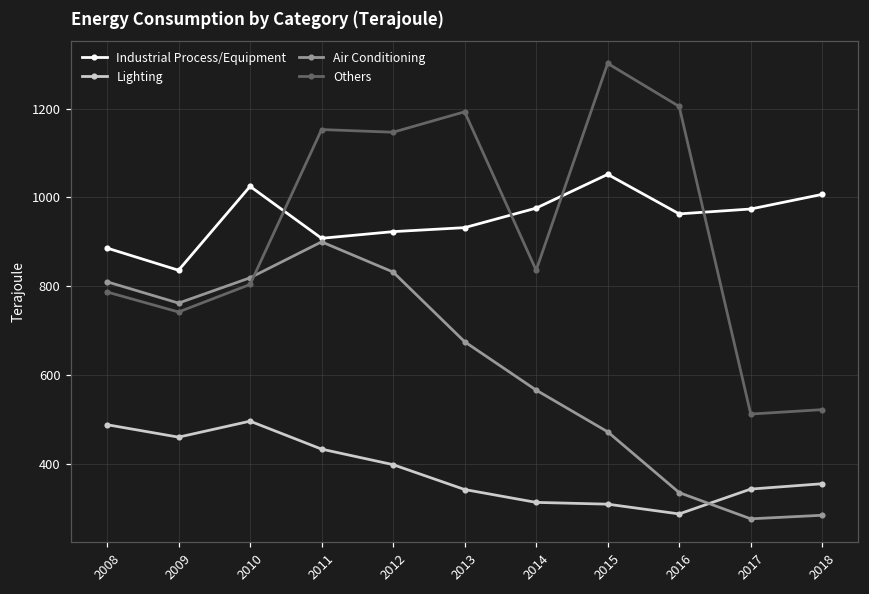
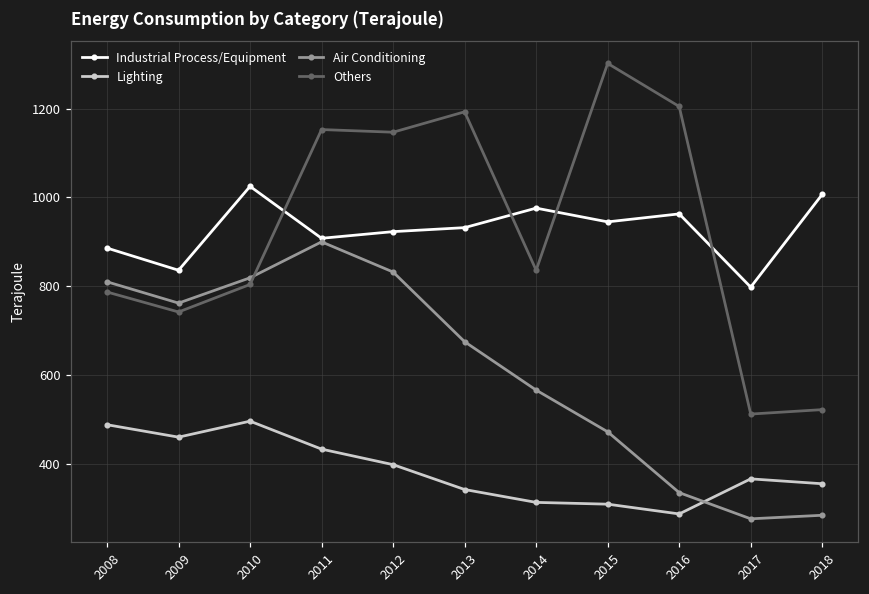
  {
    "Industrial Process/Equipment": {
      "2008": 890,
      "2009": 840,
      "2010": 1030,
      "2011": 910,
      "2012": 920,
      "2013": 930,
      "2014": 980,
-     "2015": 1050,
+     "2015": 950,
      "2016": 960,
-     "2017": 970,
+     "2017": 800,
      "2018": 1010
    },
    "Lighting": {
      "2008": 490,
      "2009": 460,
      "2010": 500,
      "2011": 430,
      "2012": 400,
      "2013": 340,
      "2014": 310,
      "2015": 310,
      "2016": 290,
-     "2017": 340,
+     "2017": 370,
      "2018": 360
    },
    "Air Conditioning": {
      "2008": 810,
      "2009": 760,
      "2010": 820,
      "2011": 900,
      "2012": 830,
      "2013": 680,
      "2014": 570,
      "2015": 470,
      "2016": 340,
      "2017": 280,
      "2018": 280
    },
    "Others": {
      "2008": 790,
      "2009": 740,
      "2010": 800,
      "2011": 1150,
      "2012": 1150,
      "2013": 1190,
      "2014": 840,
      "2015": 1300,
      "2016": 1210,
      "2017": 510,
      "2018": 520
    }
  }
